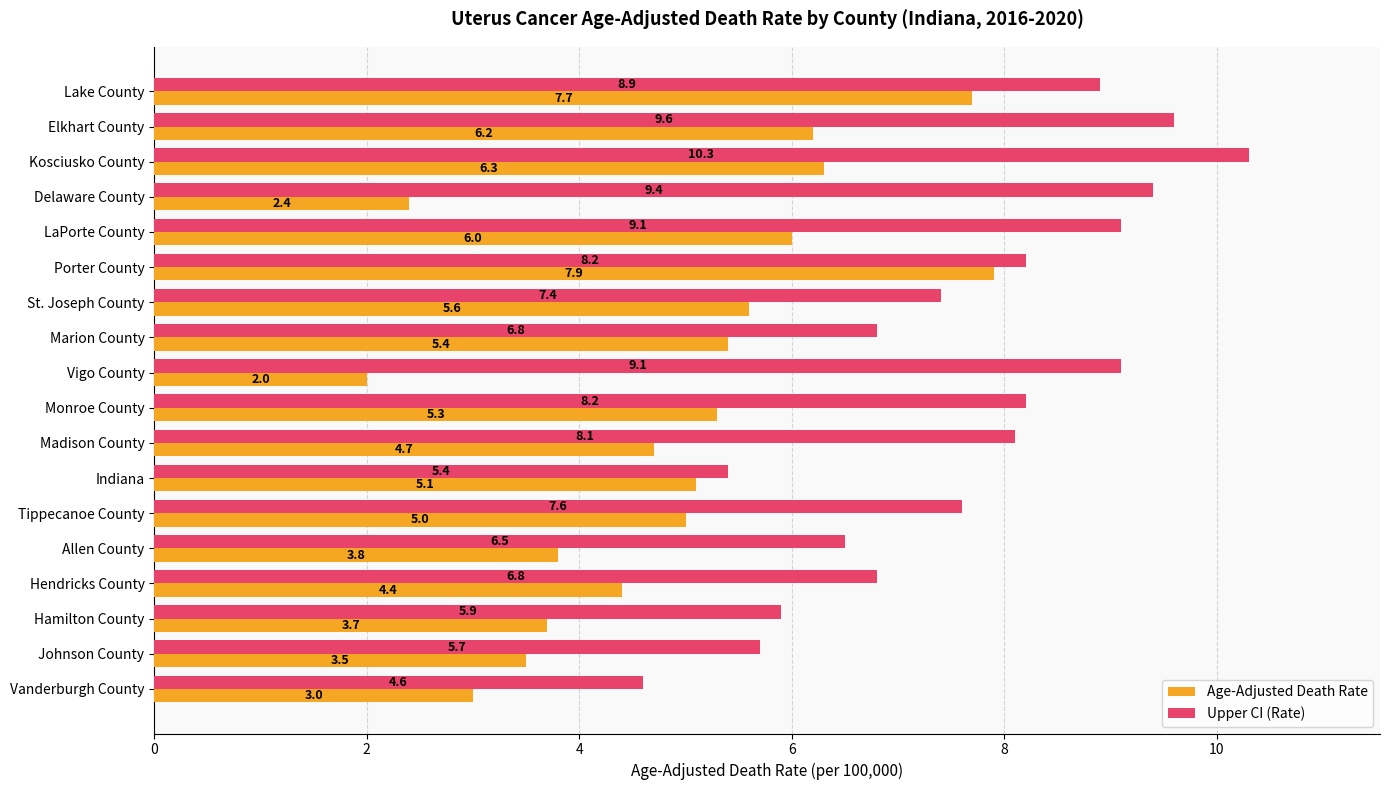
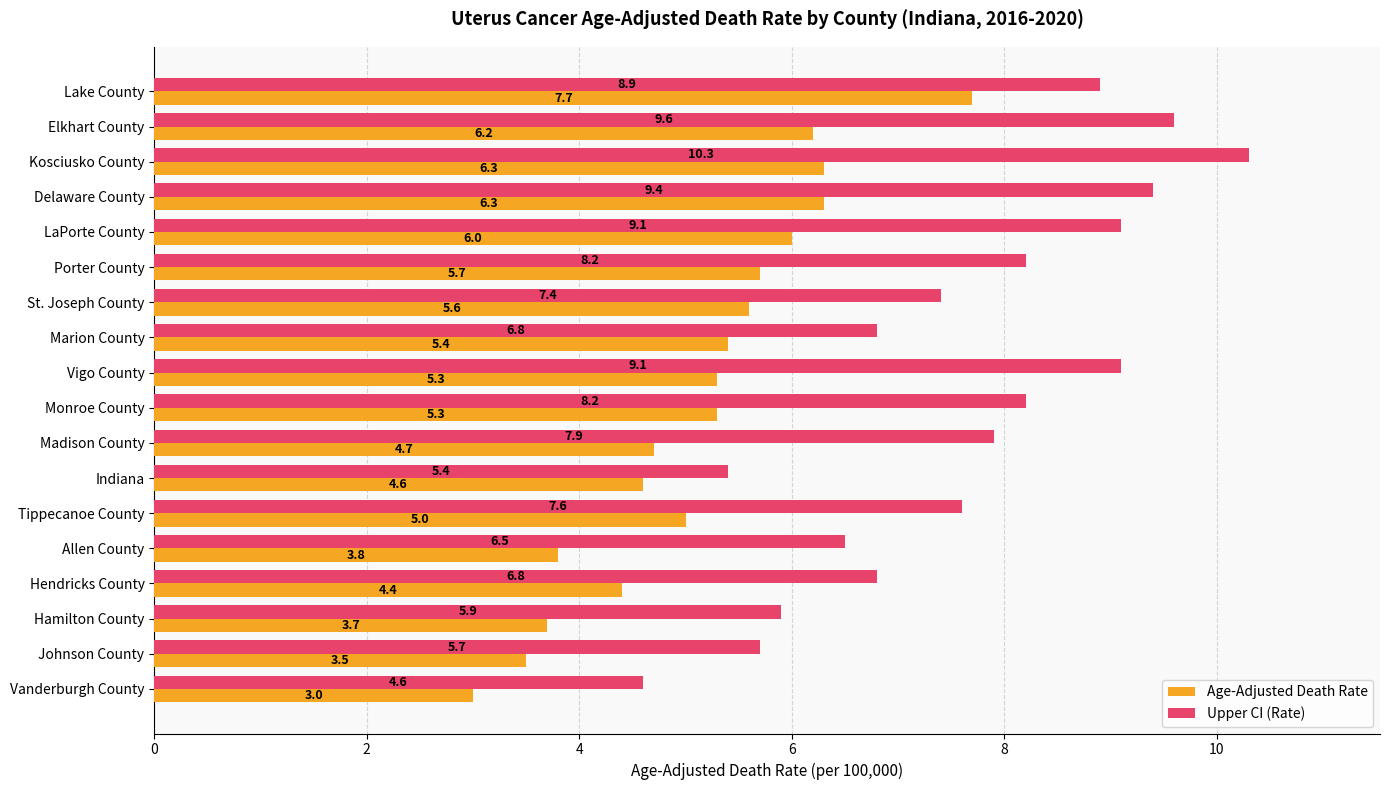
  {
    "Age-Adjusted Death Rate": {
      "Lake County": 7.7,
      "Elkhart County": 6.2,
      "Kosciusko County": 6.3,
-     "Delaware County": 2.4,
+     "Delaware County": 6.3,
      "LaPorte County": 6.0,
-     "Porter County": 7.9,
+     "Porter County": 5.7,
      "St. Joseph County": 5.6,
      "Marion County": 5.4,
-     "Vigo County": 2.0,
+     "Vigo County": 5.3,
      "Monroe County": 5.3,
      "Madison County": 4.7,
-     "Indiana": 5.1,
+     "Indiana": 4.6,
      "Tippecanoe County": 5.0,
      "Allen County": 3.8,
      "Hendricks County": 4.4,
      "Hamilton County": 3.7,
      "Johnson County": 3.5,
      "Vanderburgh County": 3.0
    },
    "Upper CI (Rate)": {
      "Lake County": 8.9,
      "Elkhart County": 9.6,
      "Kosciusko County": 10.3,
      "Delaware County": 9.4,
      "LaPorte County": 9.1,
      "Porter County": 8.2,
      "St. Joseph County": 7.4,
      "Marion County": 6.8,
      "Vigo County": 9.1,
      "Monroe County": 8.2,
-     "Madison County": 8.1,
+     "Madison County": 7.9,
      "Indiana": 5.4,
      "Tippecanoe County": 7.6,
      "Allen County": 6.5,
      "Hendricks County": 6.8,
      "Hamilton County": 5.9,
      "Johnson County": 5.7,
      "Vanderburgh County": 4.6
    }
  }
